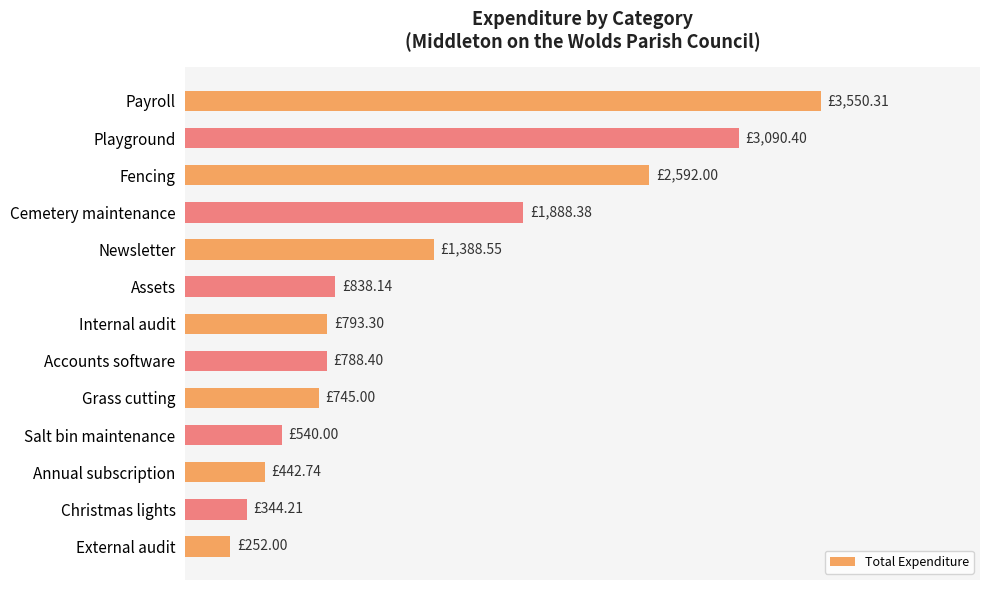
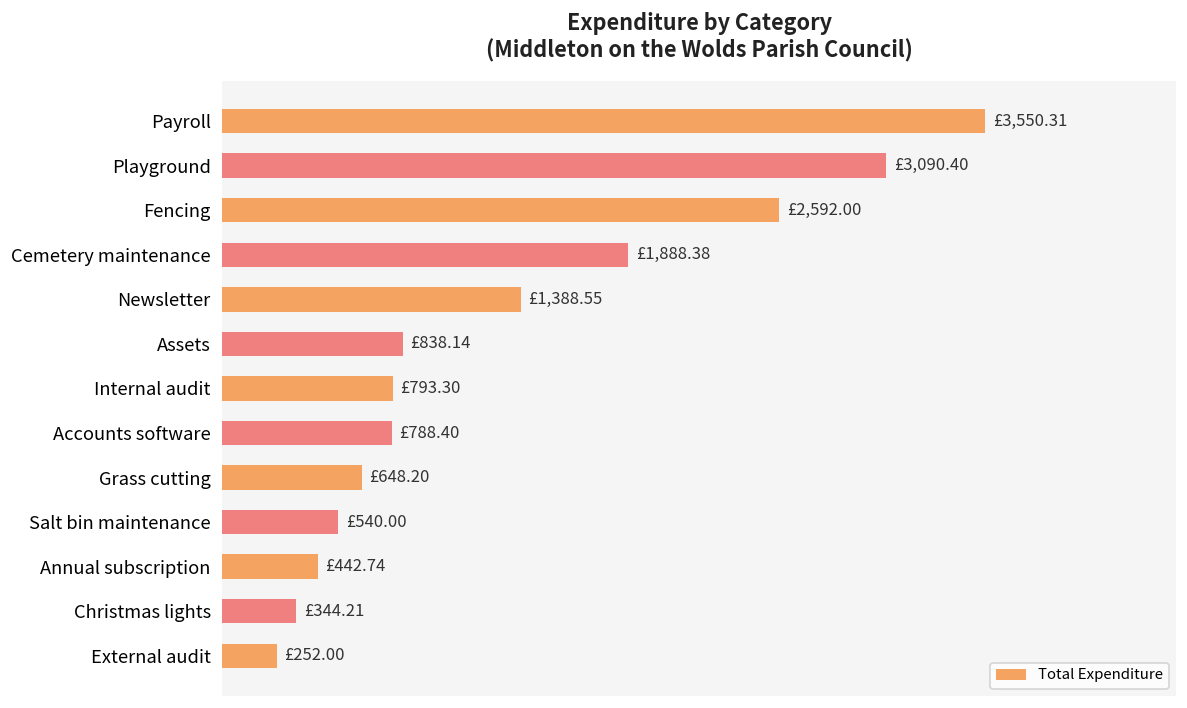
  {
    "Payroll": "£3,550.31",
    "Playground": "£3,090.40",
    "Fencing": "£2,592.00",
    "Cemetery maintenance": "£1,888.38",
    "Newsletter": "£1,388.55",
    "Assets": "£838.14",
    "Internal audit": "£793.30",
    "Accounts software": "£788.40",
-   "Grass cutting": "£745.00",
+   "Grass cutting": "£648.20",
    "Salt bin maintenance": "£540.00",
    "Annual subscription": "£442.74",
    "Christmas lights": "£344.21",
    "External audit": "£252.00"
  }
